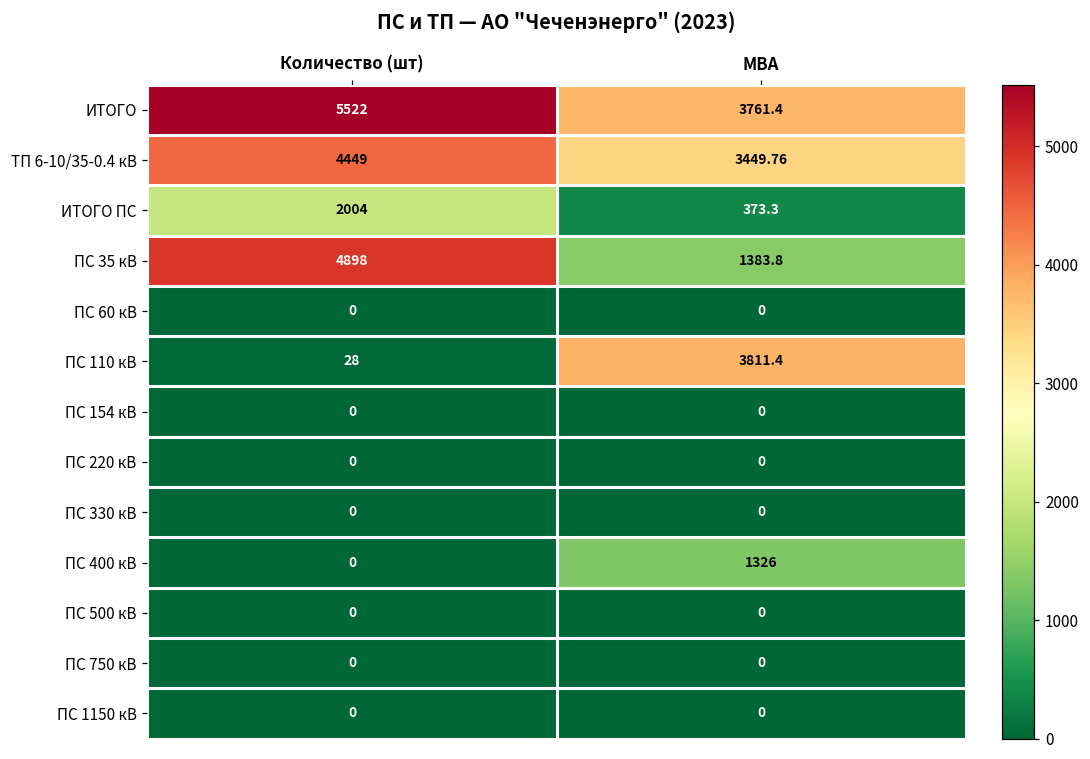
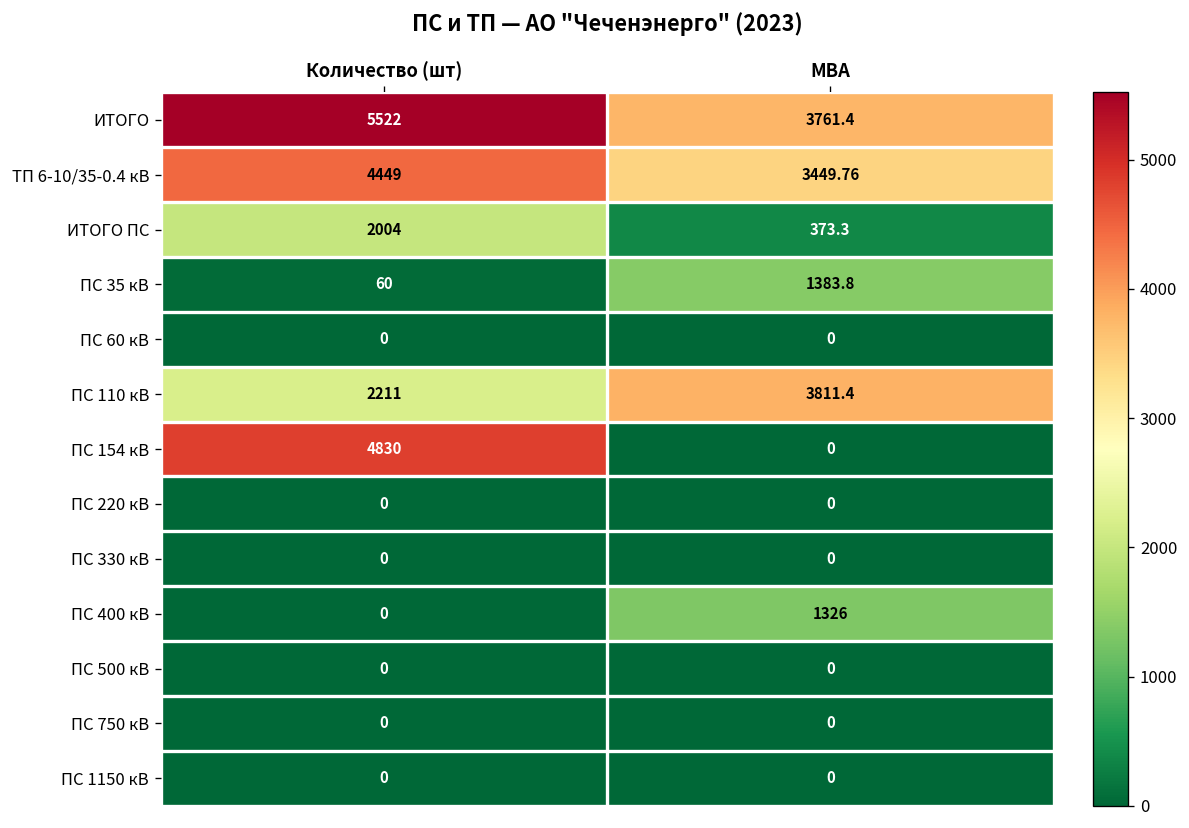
  {
    "ИТОГО": {
      "Количество (шт)": 5522,
      "МВА": 3761.4
    },
    "ТП 6-10/35-0.4 кВ": {
      "Количество (шт)": 4449,
      "МВА": 3449.76
    },
    "ИТОГО ПС": {
      "Количество (шт)": 2004,
      "МВА": 373.3
    },
    "ПС 35 кВ": {
-     "Количество (шт)": 4898,
+     "Количество (шт)": 60,
      "МВА": 1383.8
    },
    "ПС 60 кВ": {
      "Количество (шт)": 0,
      "МВА": 0
    },
    "ПС 110 кВ": {
-     "Количество (шт)": 28,
+     "Количество (шт)": 2211,
      "МВА": 3811.4
    },
    "ПС 154 кВ": {
-     "Количество (шт)": 0,
+     "Количество (шт)": 4830,
      "МВА": 0
    },
    "ПС 220 кВ": {
      "Количество (шт)": 0,
      "МВА": 0
    },
    "ПС 330 кВ": {
      "Количество (шт)": 0,
      "МВА": 0
    },
    "ПС 400 кВ": {
      "Количество (шт)": 0,
      "МВА": 1326
    },
    "ПС 500 кВ": {
      "Количество (шт)": 0,
      "МВА": 0
    },
    "ПС 750 кВ": {
      "Количество (шт)": 0,
      "МВА": 0
    },
    "ПС 1150 кВ": {
      "Количество (шт)": 0,
      "МВА": 0
    }
  }
